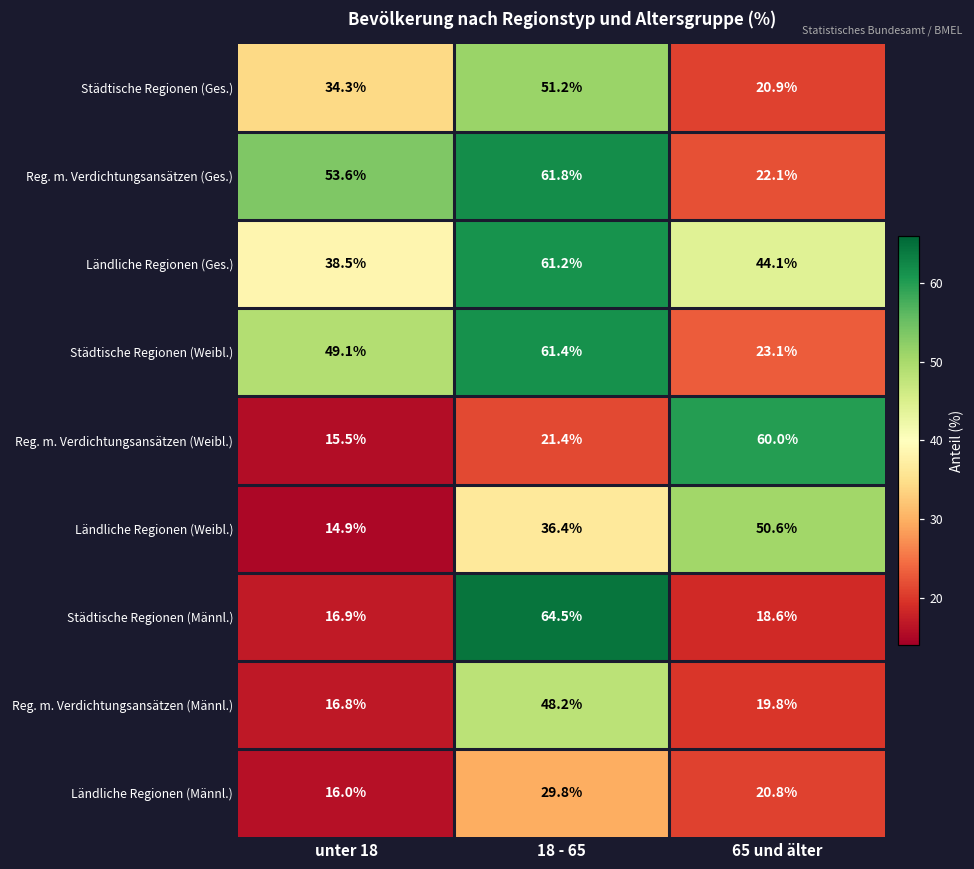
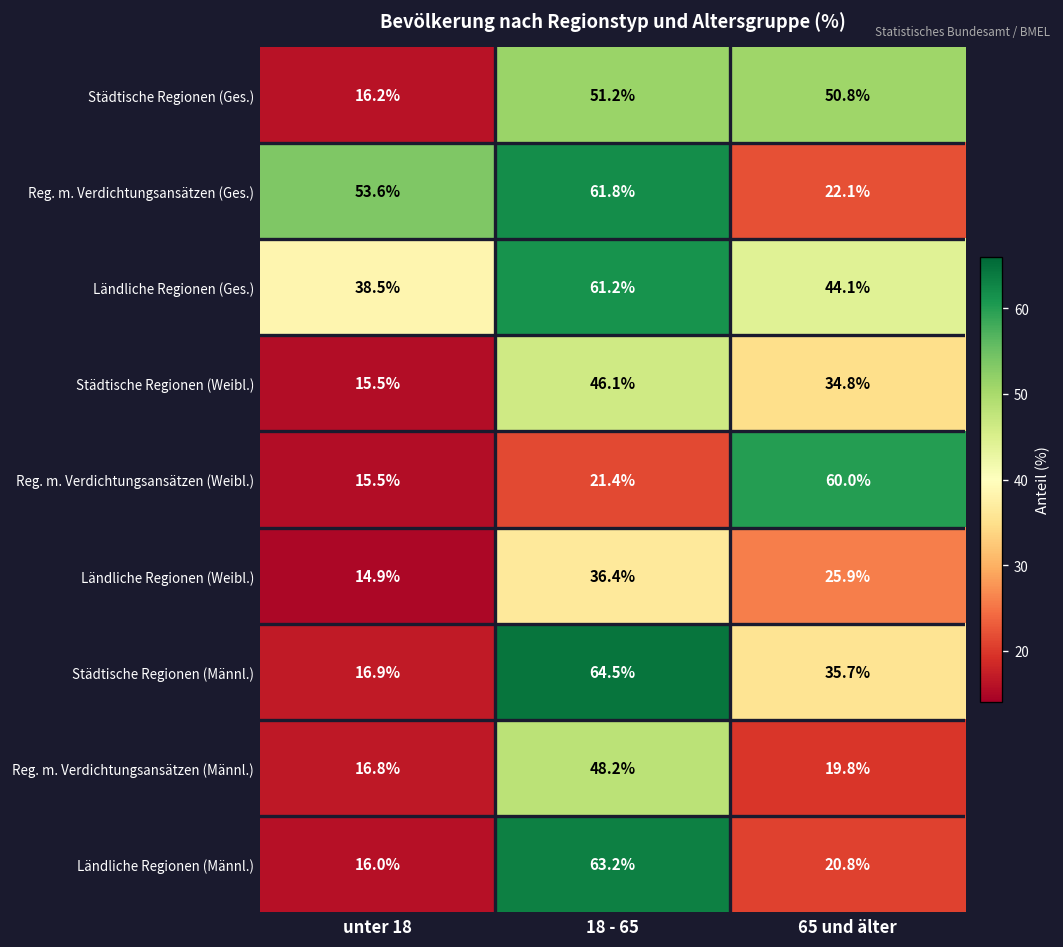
  {
    "Städtische Regionen (Ges.)": {
-     "unter 18": "34.3%",
+     "unter 18": "16.2%",
      "18 - 65": "51.2%",
-     "65 und älter": "20.9%"
+     "65 und älter": "50.8%"
    },
    "Reg. m. Verdichtungsansätzen (Ges.)": {
      "unter 18": "53.6%",
      "18 - 65": "61.8%",
      "65 und älter": "22.1%"
    },
    "Ländliche Regionen (Ges.)": {
      "unter 18": "38.5%",
      "18 - 65": "61.2%",
      "65 und älter": "44.1%"
    },
    "Städtische Regionen (Weibl.)": {
-     "unter 18": "49.1%",
-     "18 - 65": "61.4%",
-     "65 und älter": "23.1%"
+     "unter 18": "15.5%",
+     "18 - 65": "46.1%",
+     "65 und älter": "34.8%"
    },
    "Reg. m. Verdichtungsansätzen (Weibl.)": {
      "unter 18": "15.5%",
      "18 - 65": "21.4%",
      "65 und älter": "60.0%"
    },
    "Ländliche Regionen (Weibl.)": {
      "unter 18": "14.9%",
      "18 - 65": "36.4%",
-     "65 und älter": "50.6%"
+     "65 und älter": "25.9%"
    },
    "Städtische Regionen (Männl.)": {
      "unter 18": "16.9%",
      "18 - 65": "64.5%",
-     "65 und älter": "18.6%"
+     "65 und älter": "35.7%"
    },
    "Reg. m. Verdichtungsansätzen (Männl.)": {
      "unter 18": "16.8%",
      "18 - 65": "48.2%",
      "65 und älter": "19.8%"
    },
    "Ländliche Regionen (Männl.)": {
      "unter 18": "16.0%",
-     "18 - 65": "29.8%",
+     "18 - 65": "63.2%",
      "65 und älter": "20.8%"
    }
  }
